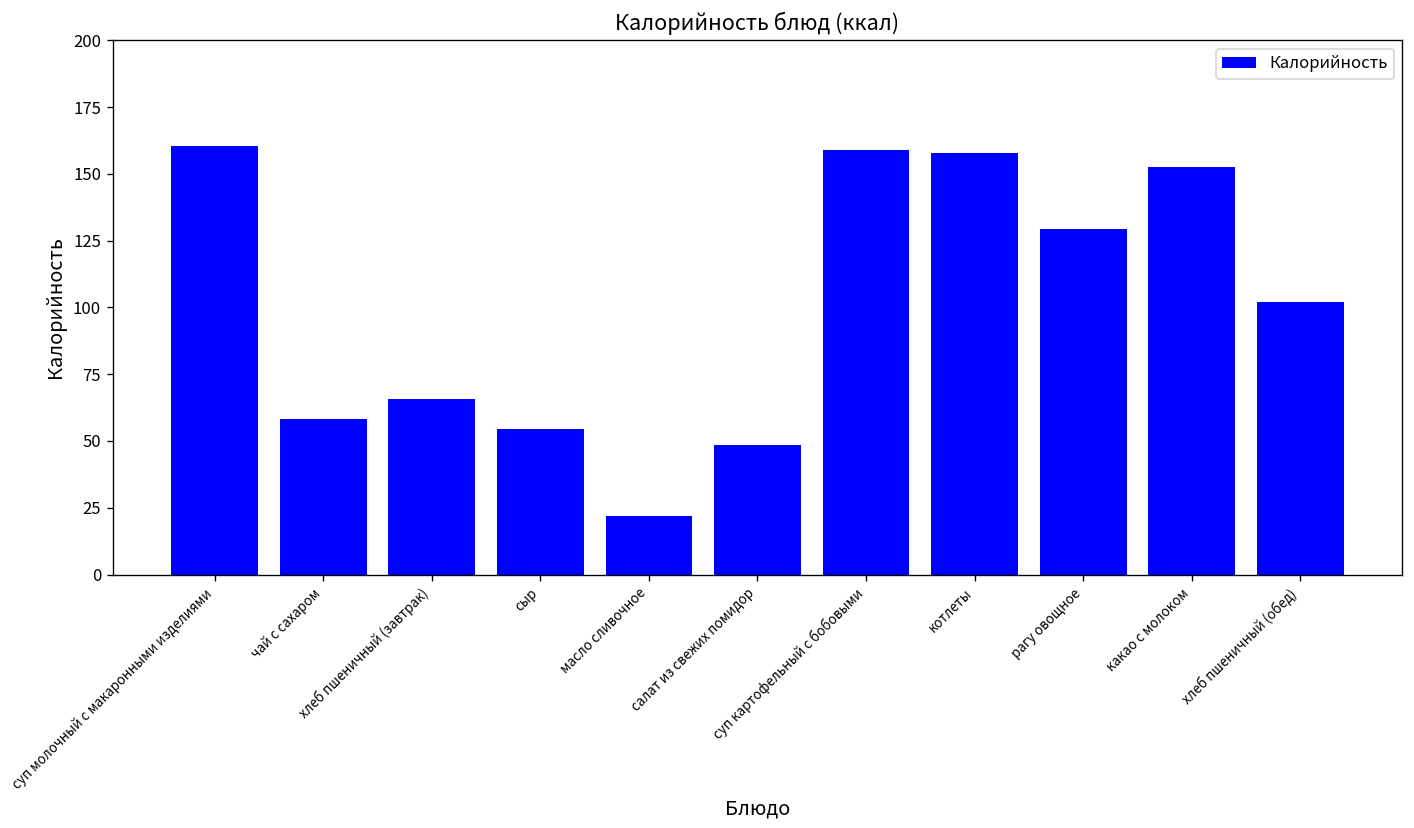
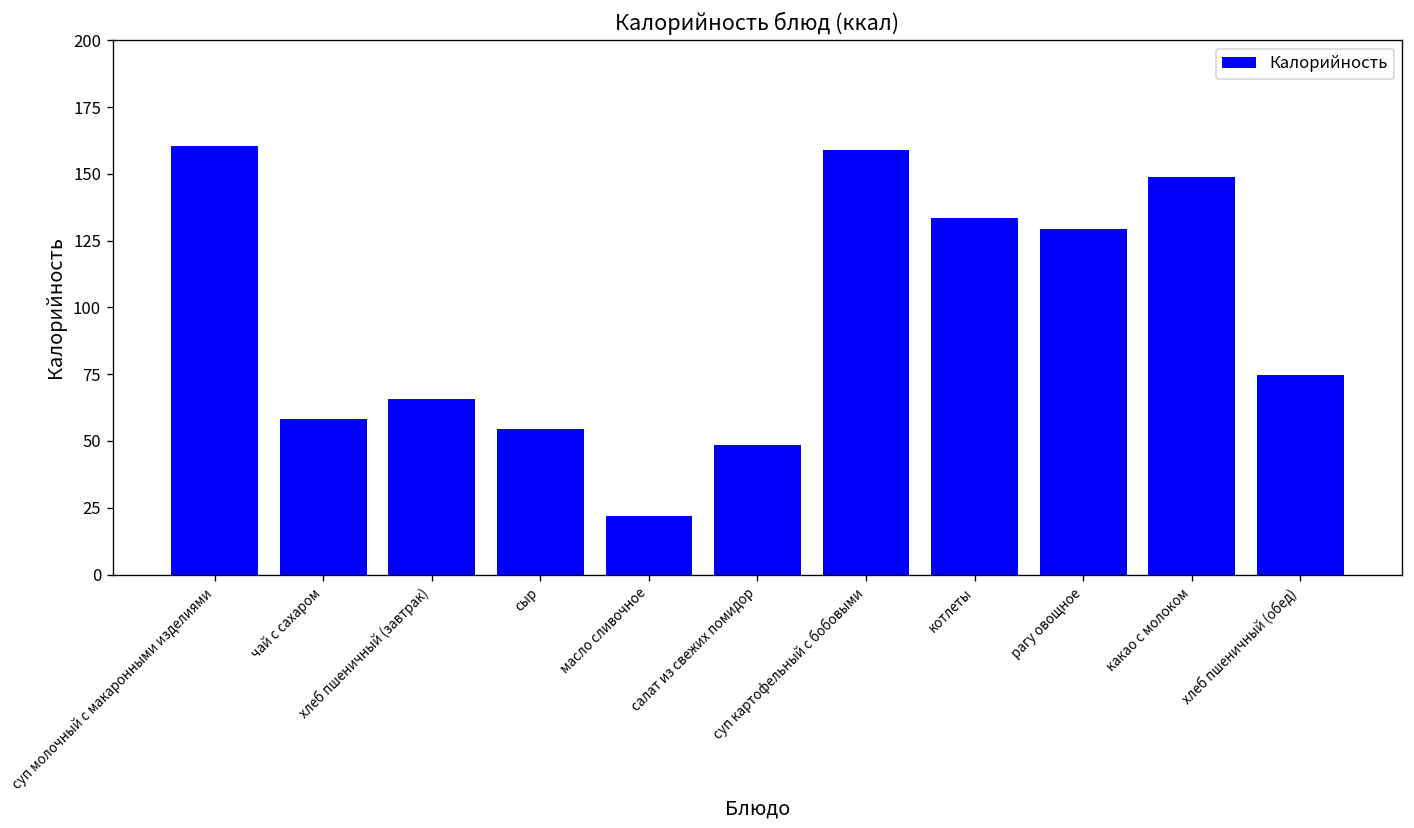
  {
    "суп молочный с макаронными изделиями": 161,
    "чай с сахаром": 58,
    "хлеб пшеничный (завтрак)": 66,
    "сыр": 55,
    "масло сливочное": 22,
    "салат из свежих помидор": 49,
    "суп картофельный с бобовыми": 159,
-   "котлеты": 158,
+   "котлеты": 133,
    "рагу овощное": 130,
-   "какао с молоком": 153,
-   "хлеб пшеничный (обед)": 102
+   "какао с молоком": 149,
+   "хлеб пшеничный (обед)": 75
  }
